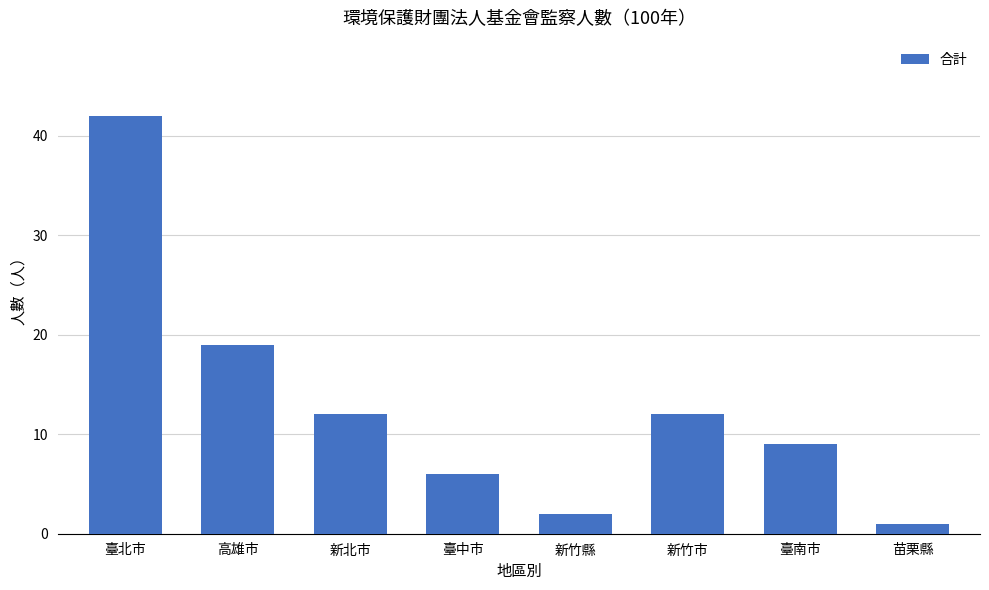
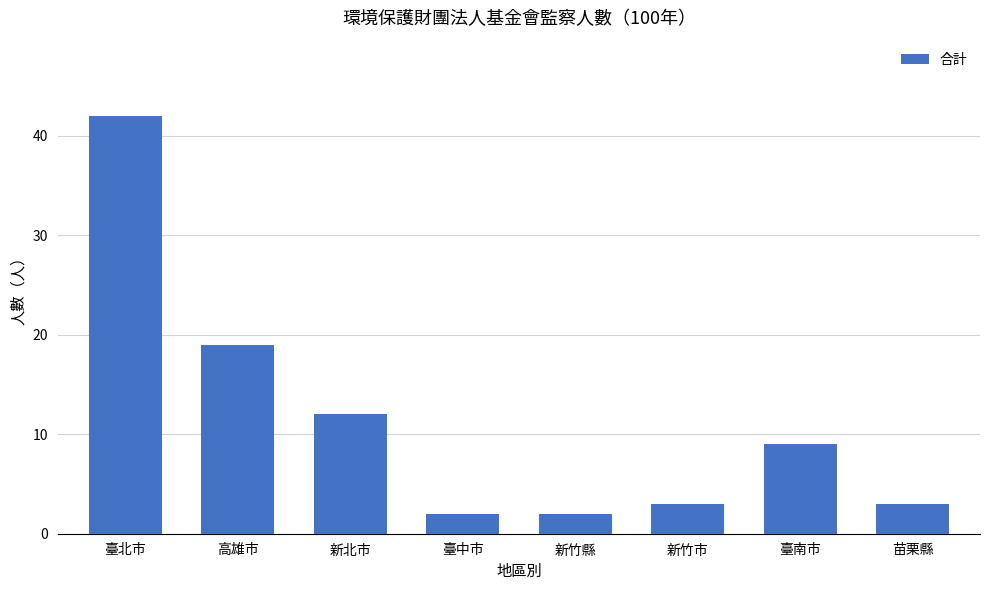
  {
    "臺北市": 42,
    "高雄市": 19,
    "新北市": 12,
-   "臺中市": 6,
+   "臺中市": 2,
    "新竹縣": 2,
-   "新竹市": 12,
+   "新竹市": 3,
    "臺南市": 9,
-   "苗栗縣": 1
+   "苗栗縣": 3
  }
